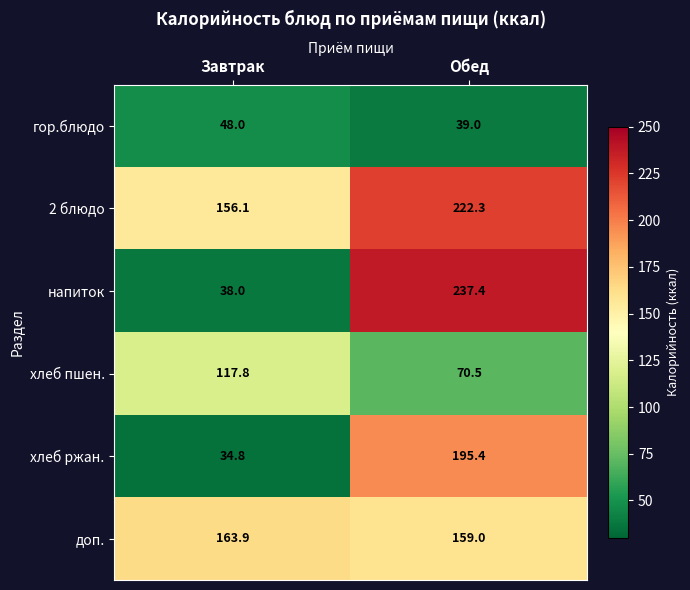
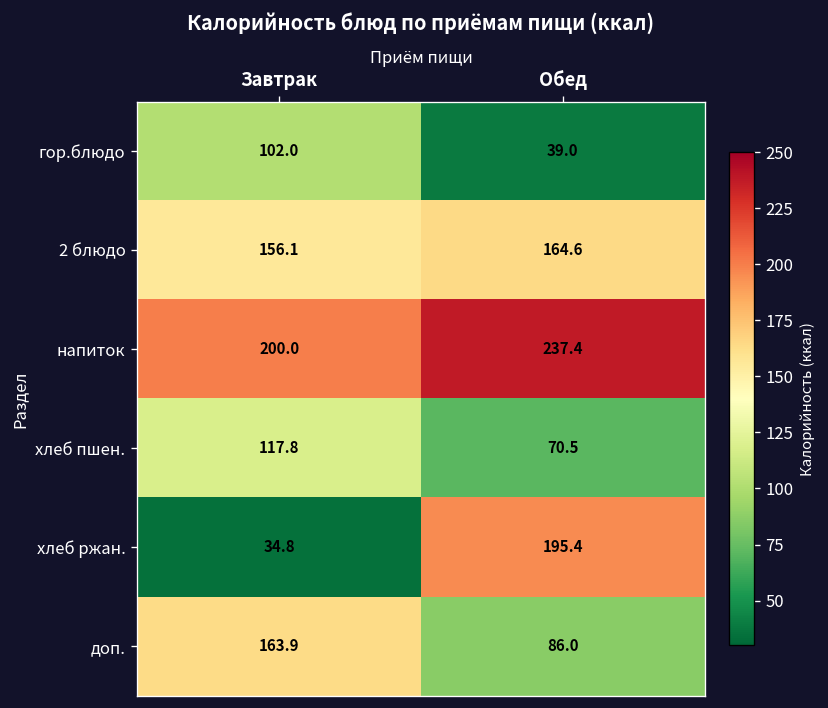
  {
    "гор.блюдо": {
-     "Завтрак": 48.0,
+     "Завтрак": 102.0,
      "Обед": 39.0
    },
    "2 блюдо": {
      "Завтрак": 156.1,
-     "Обед": 222.3
+     "Обед": 164.6
    },
    "напиток": {
-     "Завтрак": 38.0,
+     "Завтрак": 200.0,
      "Обед": 237.4
    },
    "хлеб пшен.": {
      "Завтрак": 117.8,
      "Обед": 70.5
    },
    "хлеб ржан.": {
      "Завтрак": 34.8,
      "Обед": 195.4
    },
    "доп.": {
      "Завтрак": 163.9,
-     "Обед": 159.0
+     "Обед": 86.0
    }
  }
